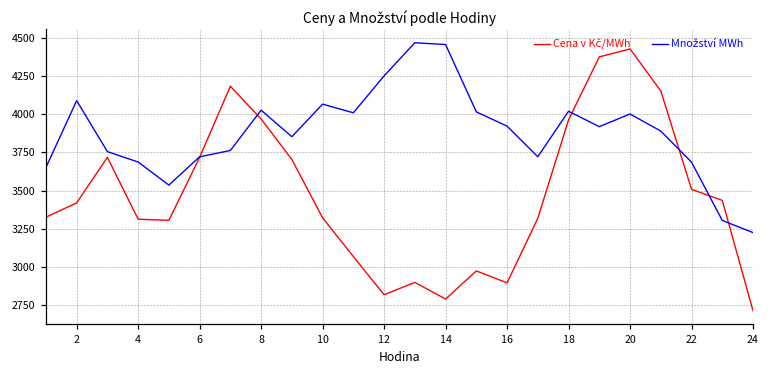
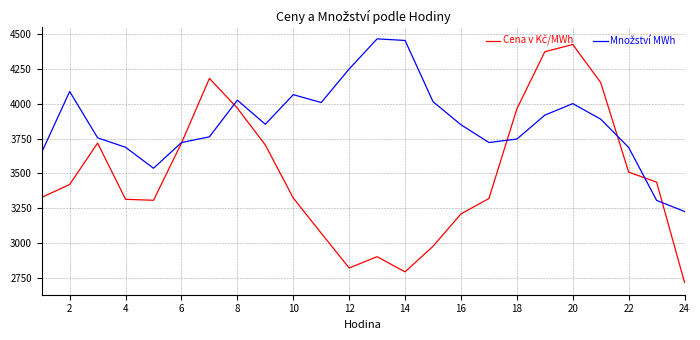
  {
    "Cena v Kč/MWh": {
      "2": 3420,
      "4": 3310,
      "8": 3970,
      "10": 3320,
      "12": 2820,
      "14": 2790,
-     "16": 2900,
+     "16": 3210,
      "18": 3960,
      "20": 4430,
      "22": 3510,
      "24": 2710
    },
    "Množství MWh": {
      "2": 4090,
      "4": 3690,
      "8": 4030,
      "10": 4070,
      "12": 4250,
      "14": 4460,
-     "16": 3920,
-     "18": 4020,
+     "16": 3850,
+     "18": 3750,
      "20": 4000,
      "22": 3690,
      "24": 3230
    }
  }
